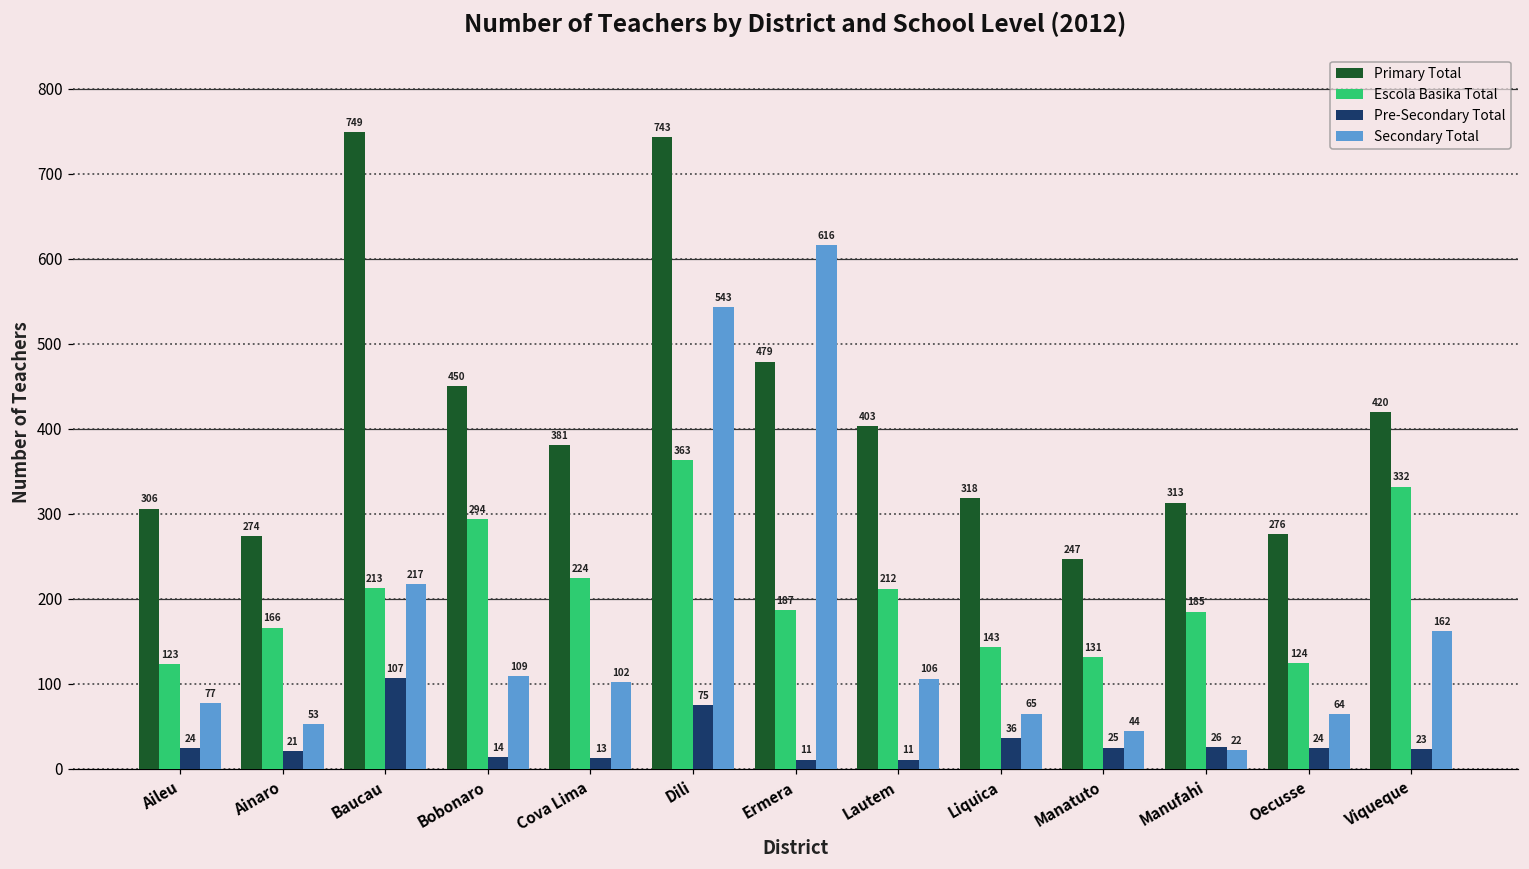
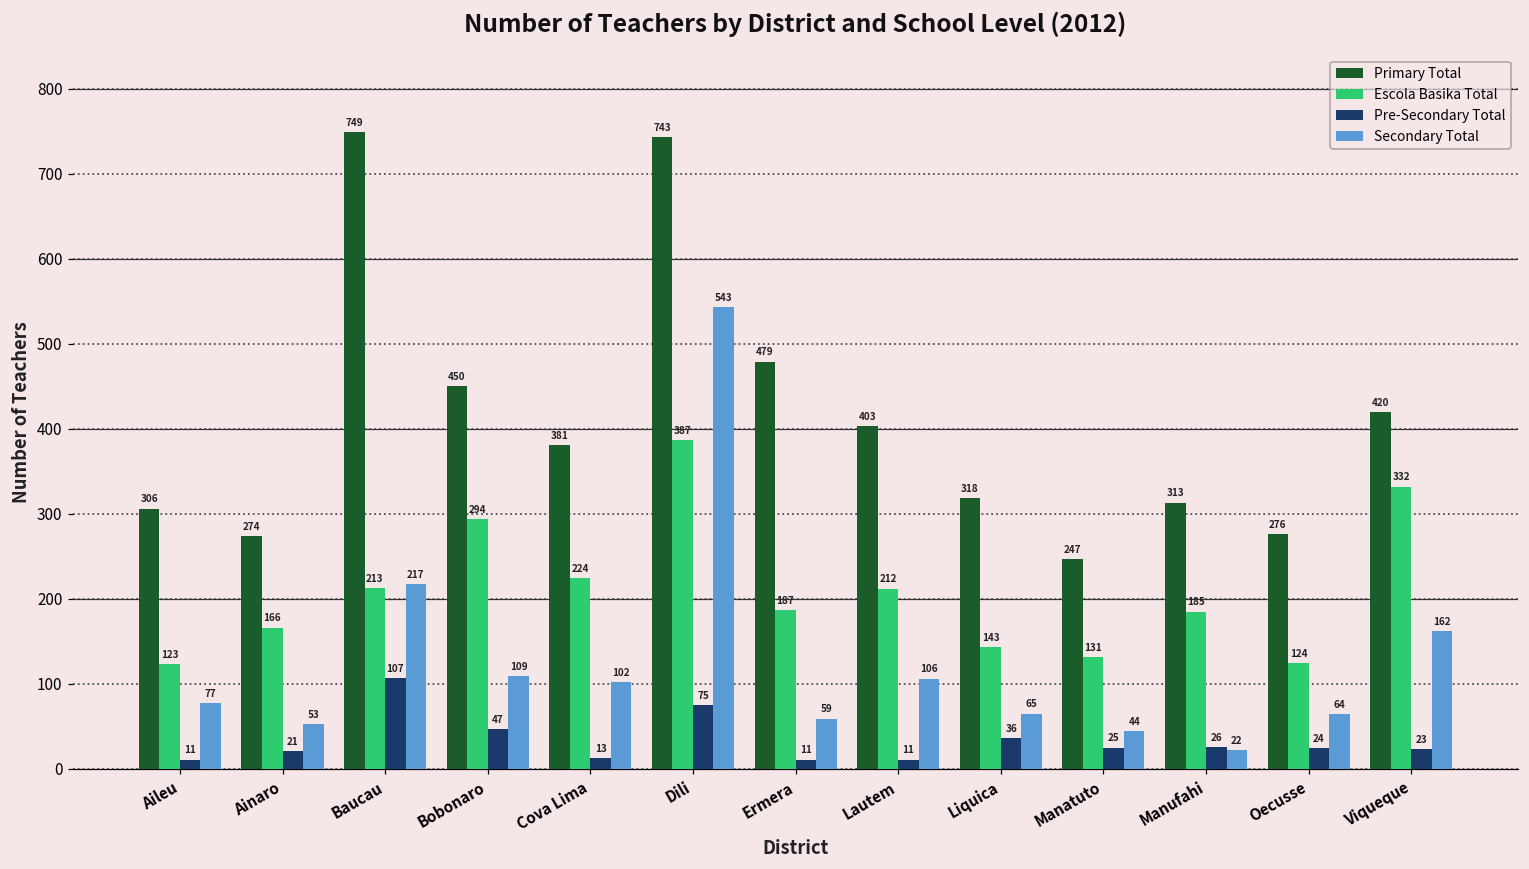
  {
    "Primary Total": {
      "Aileu": 306,
      "Ainaro": 274,
      "Baucau": 749,
      "Bobonaro": 450,
      "Cova Lima": 381,
      "Dili": 743,
      "Ermera": 479,
      "Lautem": 403,
      "Liquica": 318,
      "Manatuto": 247,
      "Manufahi": 313,
      "Oecusse": 276,
      "Viqueque": 420
    },
    "Escola Basika Total": {
      "Aileu": 123,
      "Ainaro": 166,
      "Baucau": 213,
      "Bobonaro": 294,
      "Cova Lima": 224,
-     "Dili": 363,
+     "Dili": 387,
      "Ermera": 187,
      "Lautem": 212,
      "Liquica": 143,
      "Manatuto": 131,
      "Manufahi": 185,
      "Oecusse": 124,
      "Viqueque": 332
    },
    "Pre-Secondary Total": {
-     "Aileu": 24,
+     "Aileu": 11,
      "Ainaro": 21,
      "Baucau": 107,
-     "Bobonaro": 14,
+     "Bobonaro": 47,
      "Cova Lima": 13,
      "Dili": 75,
      "Ermera": 11,
      "Lautem": 11,
      "Liquica": 36,
      "Manatuto": 25,
      "Manufahi": 26,
      "Oecusse": 24,
      "Viqueque": 23
    },
    "Secondary Total": {
      "Aileu": 77,
      "Ainaro": 53,
      "Baucau": 217,
      "Bobonaro": 109,
      "Cova Lima": 102,
      "Dili": 543,
-     "Ermera": 616,
+     "Ermera": 59,
      "Lautem": 106,
      "Liquica": 65,
      "Manatuto": 44,
      "Manufahi": 22,
      "Oecusse": 64,
      "Viqueque": 162
    }
  }
